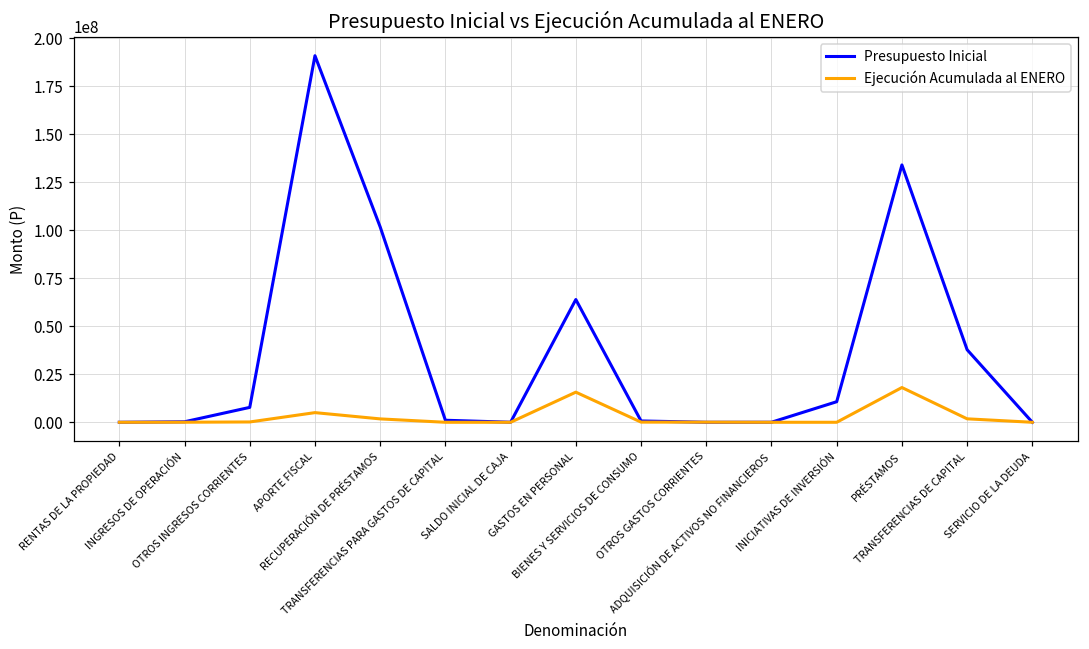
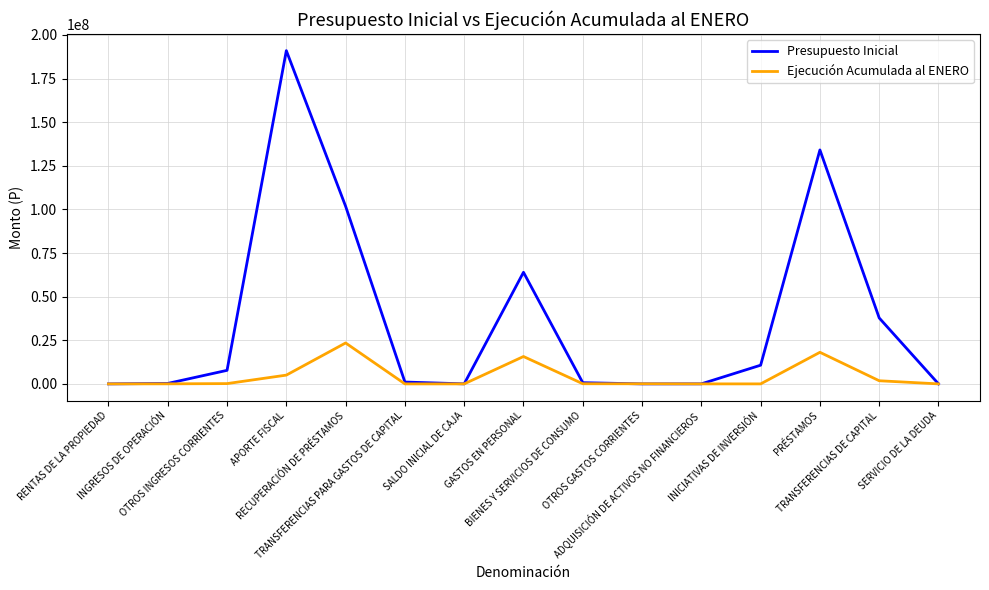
  {
    "Presupuesto Inicial": {
      "OTROS INGRESOS CORRIENTES": 8000000,
      "APORTE FISCAL": 191000000,
      "RECUPERACIÓN DE PRÉSTAMOS": 102000000,
      "GASTOS EN PERSONAL": 64000000,
      "INICIATIVAS DE INVERSIÓN": 11000000,
      "PRÉSTAMOS": 134000000,
      "TRANSFERENCIAS DE CAPITAL": 38000000
    },
    "Ejecución Acumulada al ENERO": {
      "OTROS INGRESOS CORRIENTES": 0,
      "APORTE FISCAL": 5000000,
-     "RECUPERACIÓN DE PRÉSTAMOS": 2000000,
+     "RECUPERACIÓN DE PRÉSTAMOS": 23000000,
      "GASTOS EN PERSONAL": 16000000,
      "INICIATIVAS DE INVERSIÓN": 0,
      "PRÉSTAMOS": 18000000,
      "TRANSFERENCIAS DE CAPITAL": 2000000
    }
  }
